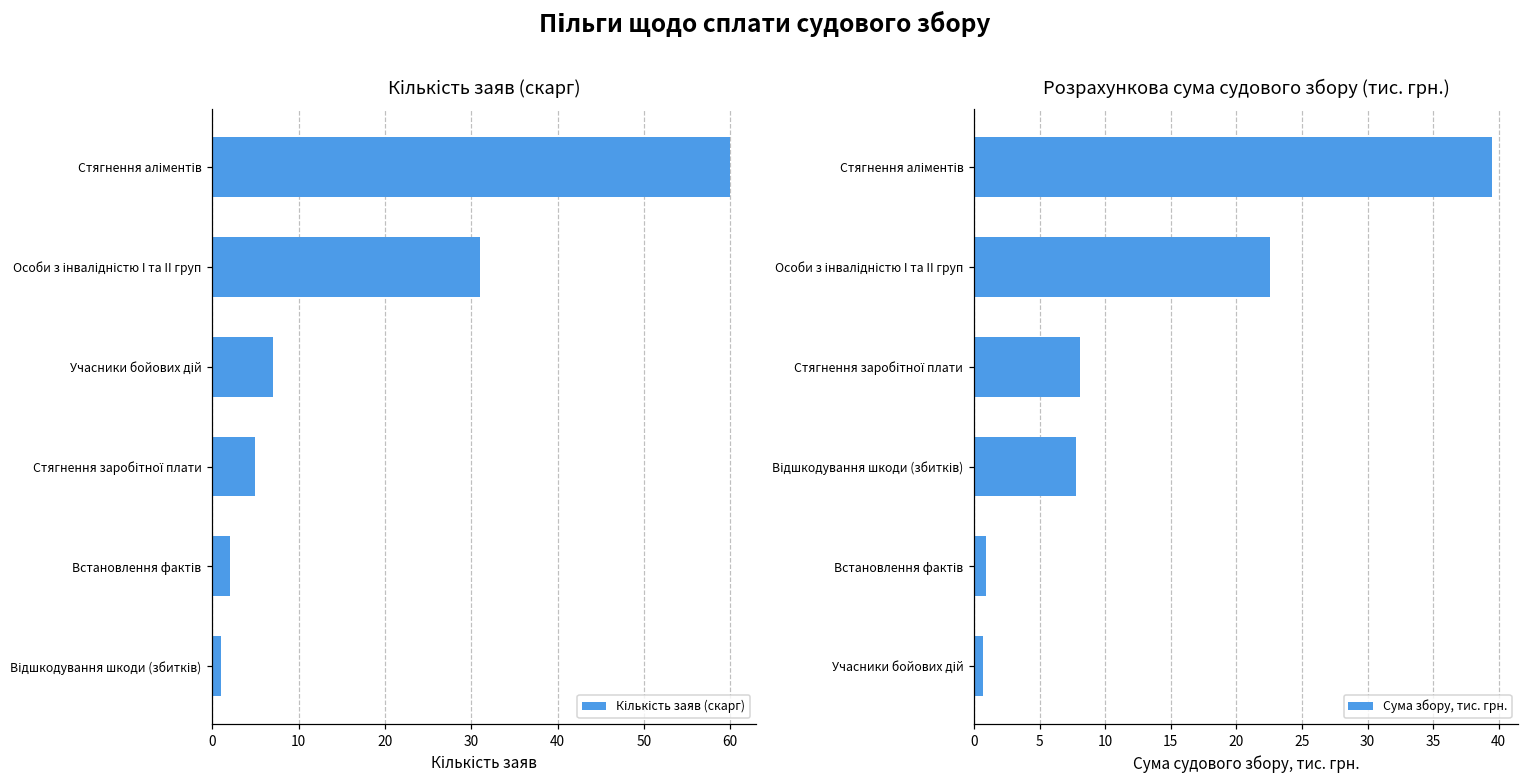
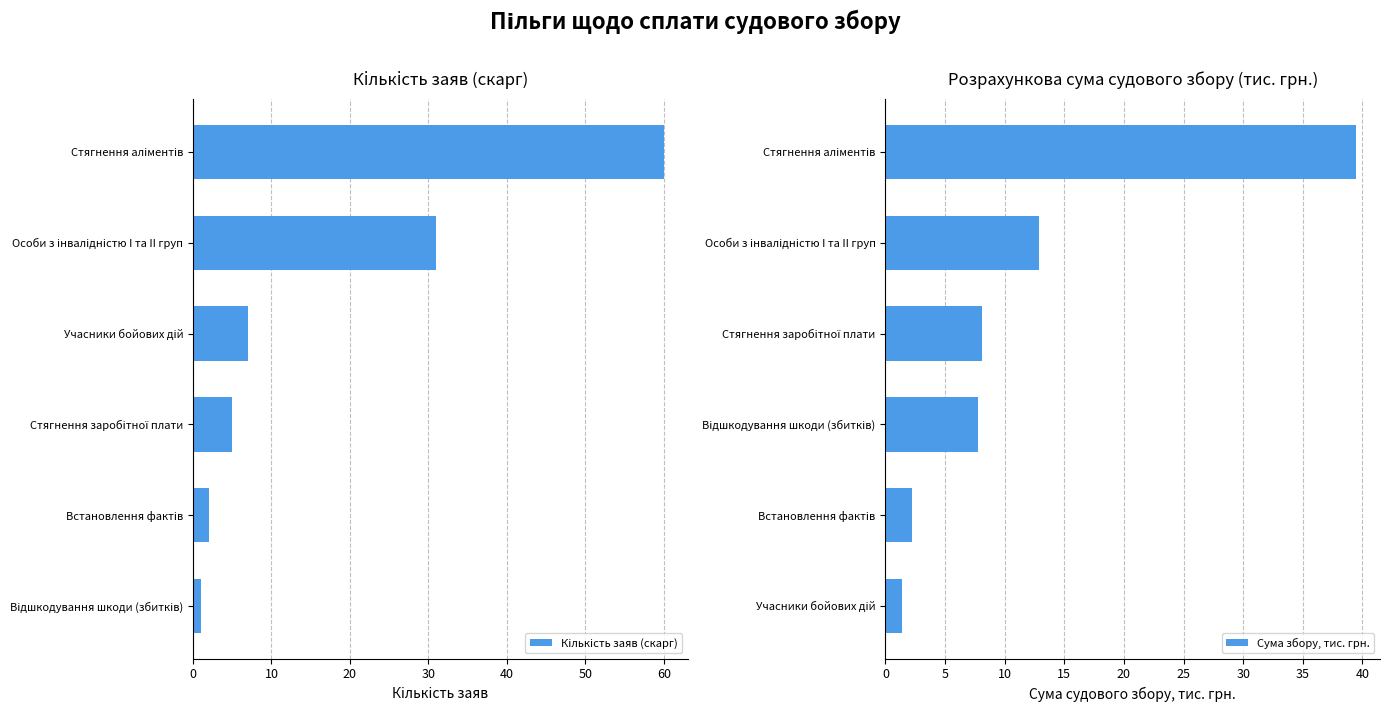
  {
    "Кількість заяв (скарг)": {
      "Стягнення аліментів": 60,
      "Особи з інвалідністю I та II груп": 31,
      "Учасники бойових дій": 7,
      "Стягнення заробітної плати": 5,
      "Встановлення фактів": 2,
      "Відшкодування шкоди (збитків)": 1
    },
    "Розрахункова сума судового збору (тис. грн.)": {
      "Стягнення аліментів": 39.5,
-     "Особи з інвалідністю I та II груп": 22.6,
+     "Особи з інвалідністю I та II груп": 12.9,
      "Стягнення заробітної плати": 8.1,
      "Відшкодування шкоди (збитків)": 7.7,
-     "Встановлення фактів": 0.9,
-     "Учасники бойових дій": 0.7
+     "Встановлення фактів": 2.3,
+     "Учасники бойових дій": 1.4
    }
  }
